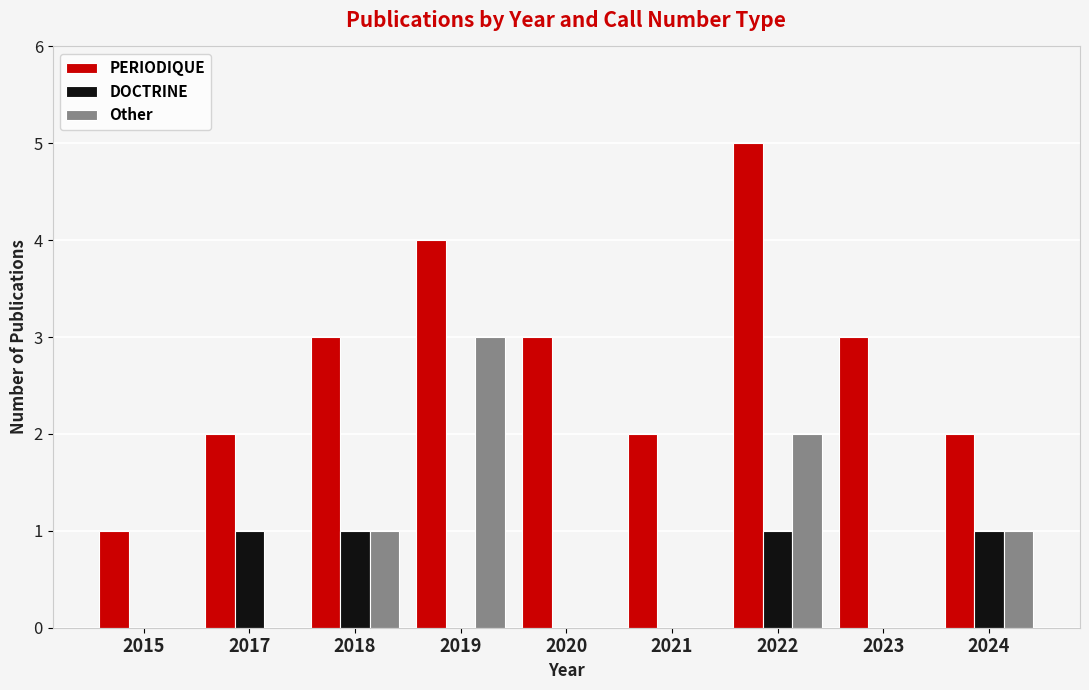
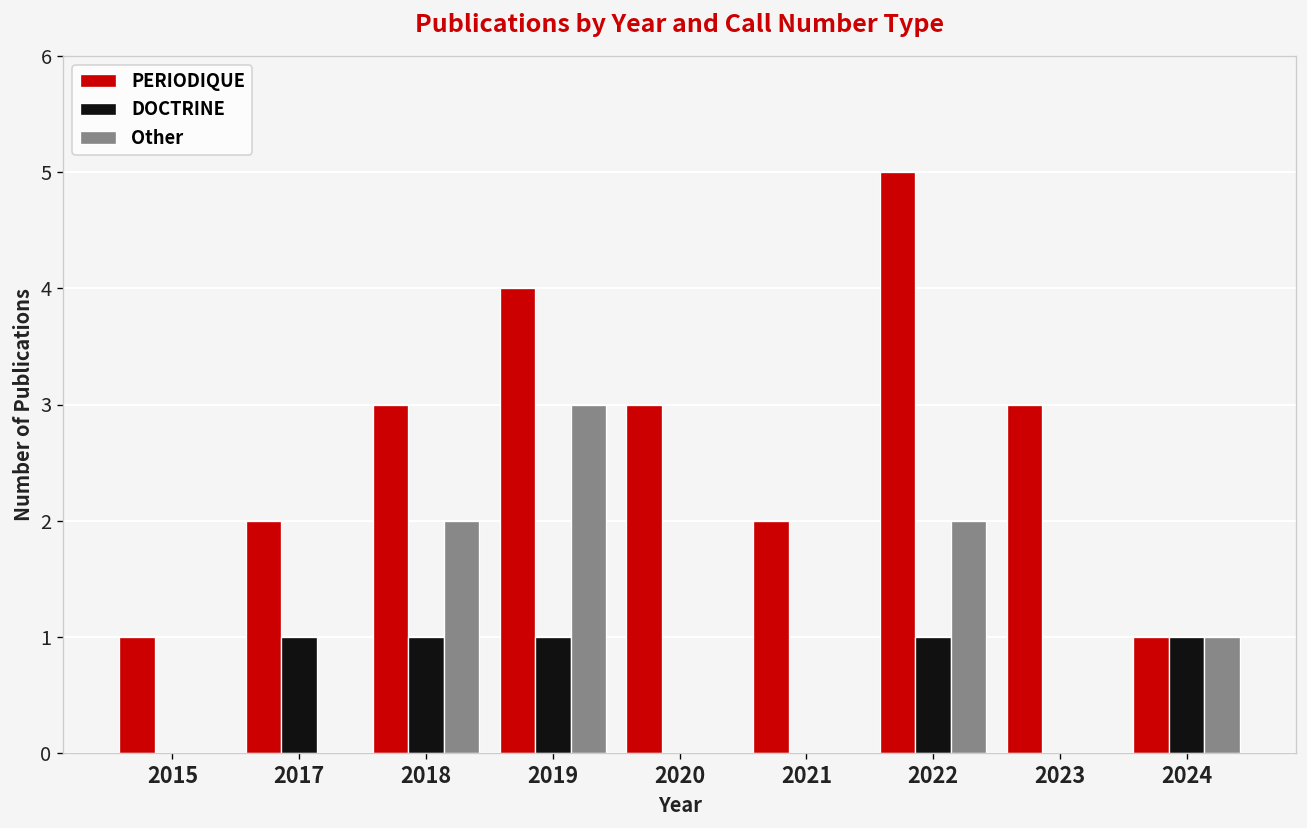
  {
    "PERIODIQUE": {
      "2015": 1,
      "2017": 2,
      "2018": 3,
      "2019": 4,
      "2020": 3,
      "2021": 2,
      "2022": 5,
      "2023": 3,
-     "2024": 2
+     "2024": 1
    },
    "DOCTRINE": {
      "2015": 0,
      "2017": 1,
      "2018": 1,
-     "2019": 0,
+     "2019": 1,
      "2020": 0,
      "2021": 0,
      "2022": 1,
      "2023": 0,
      "2024": 1
    },
    "Other": {
      "2015": 0,
      "2017": 0,
-     "2018": 1,
+     "2018": 2,
      "2019": 3,
      "2020": 0,
      "2021": 0,
      "2022": 2,
      "2023": 0,
      "2024": 1
    }
  }
